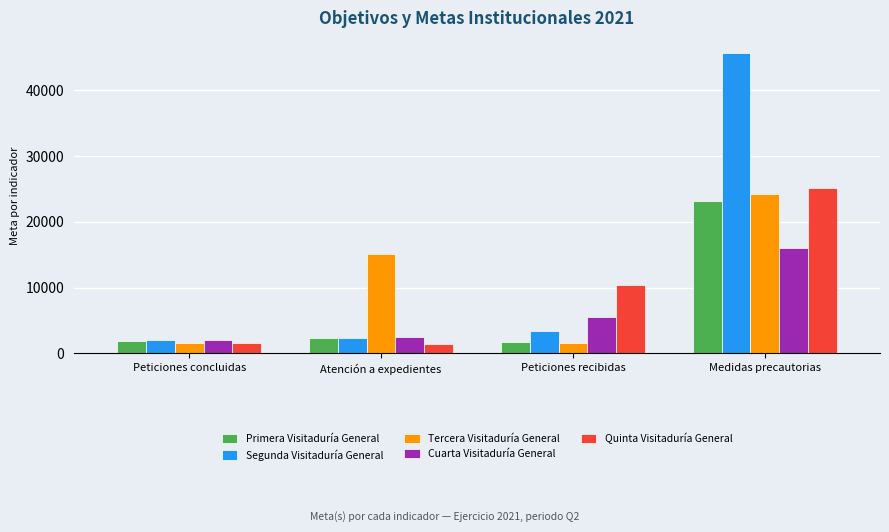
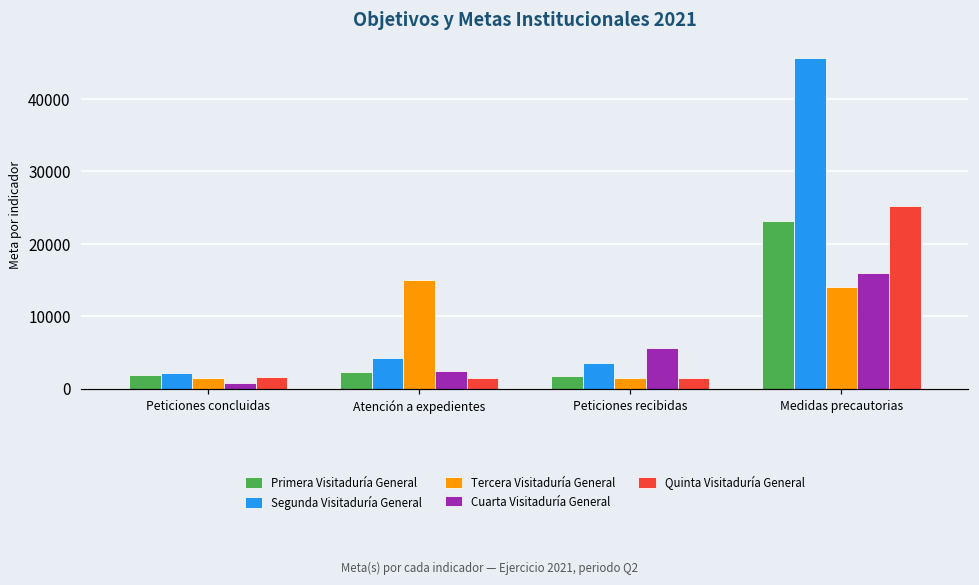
  {
    "Primera Visitaduría General": {
      "Peticiones concluidas": 2000,
      "Atención a expedientes": 2000,
      "Peticiones recibidas": 2000,
      "Medidas precautorias": 23000
    },
    "Segunda Visitaduría General": {
      "Peticiones concluidas": 2000,
-     "Atención a expedientes": 2000,
+     "Atención a expedientes": 4000,
      "Peticiones recibidas": 3000,
      "Medidas precautorias": 46000
    },
    "Tercera Visitaduría General": {
      "Peticiones concluidas": 2000,
      "Atención a expedientes": 15000,
      "Peticiones recibidas": 2000,
-     "Medidas precautorias": 24000
+     "Medidas precautorias": 14000
    },
    "Cuarta Visitaduría General": {
-     "Peticiones concluidas": 2000,
+     "Peticiones concluidas": 1000,
      "Atención a expedientes": 2000,
      "Peticiones recibidas": 6000,
      "Medidas precautorias": 16000
    },
    "Quinta Visitaduría General": {
      "Peticiones concluidas": 2000,
      "Atención a expedientes": 1000,
-     "Peticiones recibidas": 10000,
+     "Peticiones recibidas": 1000,
      "Medidas precautorias": 25000
    }
  }
